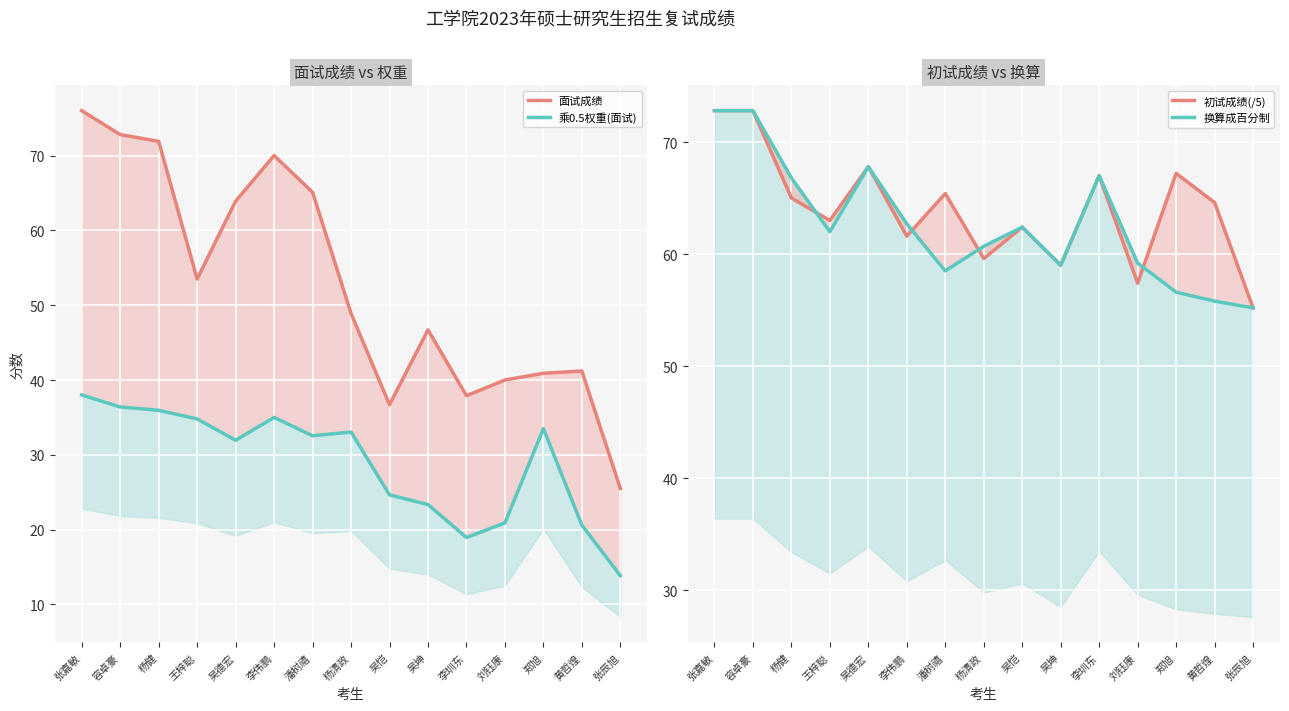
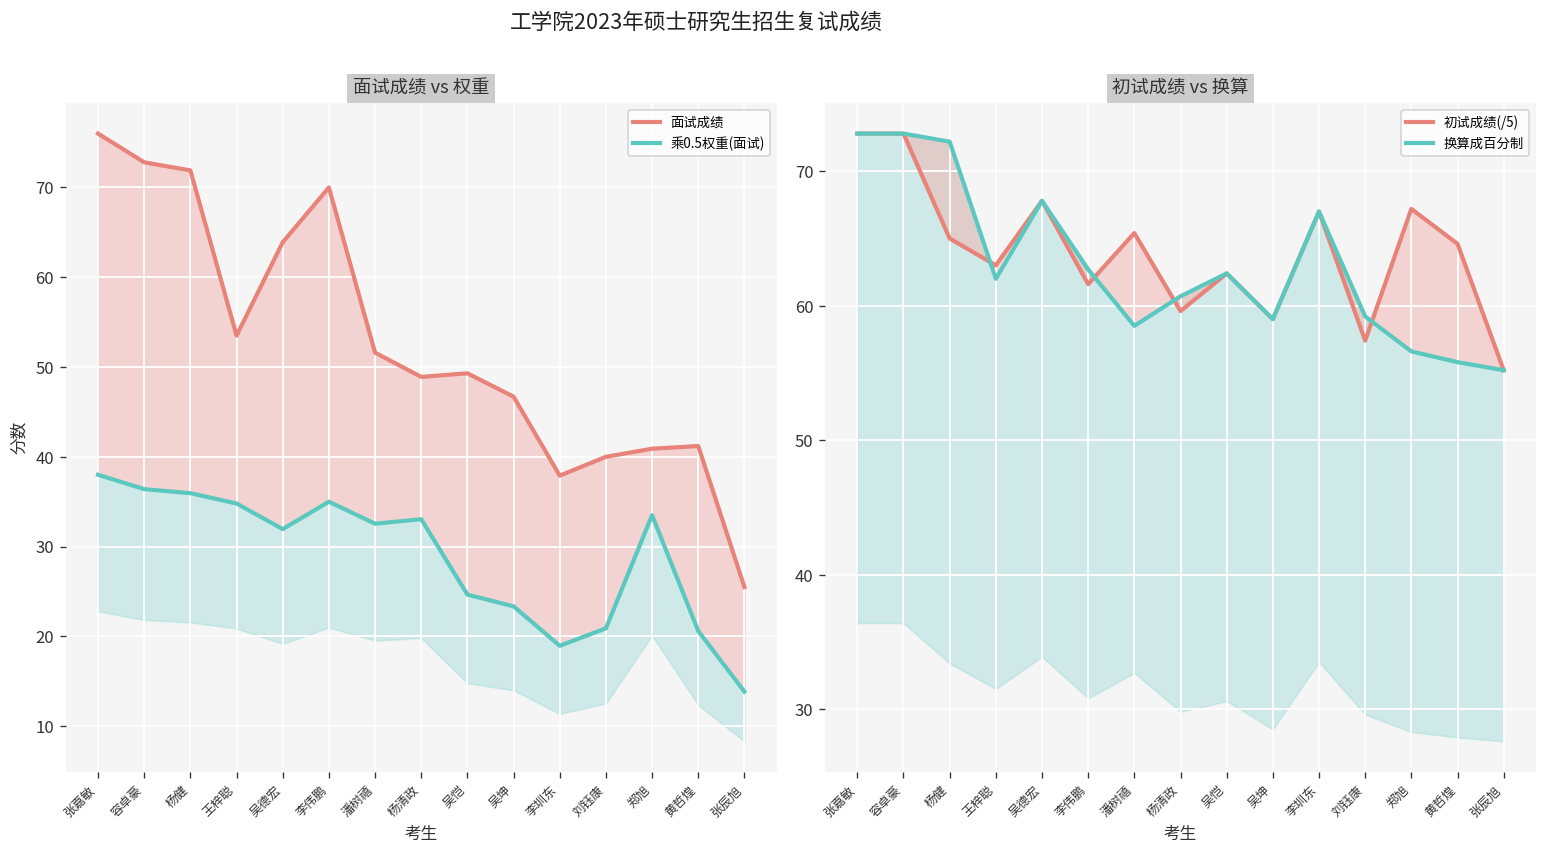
  {
    "面试成绩 vs 权重": {
      "面试成绩": {
        "张嘉敏": 76,
        "容卓豪": 73,
        "杨健": 72,
        "王梓聪": 54,
        "吴德宏": 64,
        "李伟鹏": 70,
-       "潘树禧": 65,
+       "潘树禧": 52,
        "杨清政": 49,
-       "吴恺": 37,
+       "吴恺": 49,
        "吴坤": 47,
        "李圳东": 38,
        "刘钰康": 40,
        "郑旭": 41,
        "黄哲煌": 41,
        "张辰旭": 26
      },
      "乘0.5权重(面试)": {
        "张嘉敏": 38,
        "容卓豪": 36,
        "杨健": 36,
        "王梓聪": 35,
        "吴德宏": 32,
        "李伟鹏": 35,
        "潘树禧": 33,
        "杨清政": 33,
        "吴恺": 25,
        "吴坤": 23,
        "李圳东": 19,
        "刘钰康": 21,
        "郑旭": 34,
        "黄哲煌": 21,
        "张辰旭": 14
      }
    },
    "初试成绩 vs 换算": {
      "初试成绩(/5)": {
        "杨健": 65.0,
        "李伟鹏": 61.6,
        "杨清政": 59.6,
        "刘钰康": 57.4
      },
      "换算成百分制": {
-       "杨健": 66.8,
+       "杨健": 72.2,
        "王梓聪": 62.0,
        "潘树禧": 58.5,
        "郑旭": 56.6,
        "黄哲煌": 55.8
      }
    }
  }
